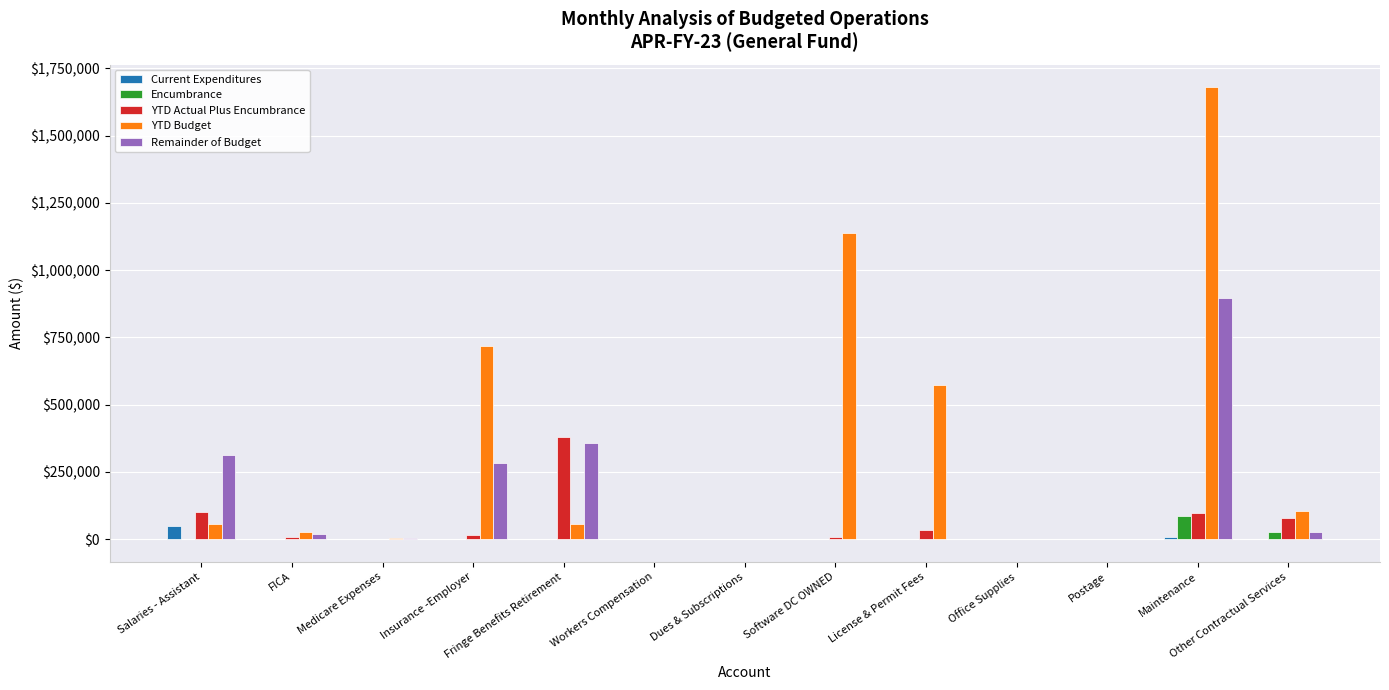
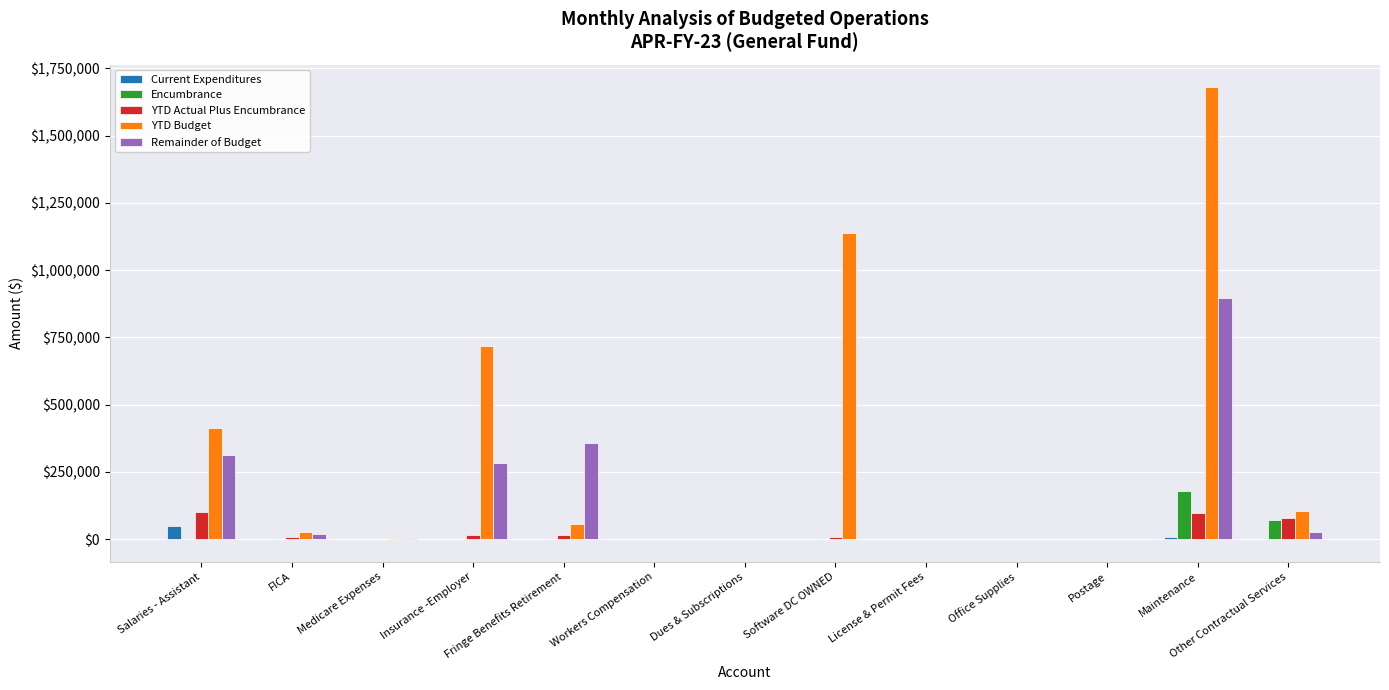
  {
    "Current Expenditures": {
      "Salaries - Assistant": "$50,000",
      "Dues & Subscriptions": "$0",
      "Software DC OWNED": "$0",
      "License & Permit Fees": "$0",
      "Office Supplies": "$0",
      "Postage": "$0",
      "Other Contractual Services": "$0"
    },
    "Encumbrance": {
      "Salaries - Assistant": "$0",
      "FICA": "$0",
      "Medicare Expenses": "$0",
      "Insurance -Employer": "$0",
      "Fringe Benefits Retirement": "$0",
      "Workers Compensation": "$0",
      "Dues & Subscriptions": "$0",
      "Software DC OWNED": "$0",
      "License & Permit Fees": "$0",
      "Postage": "$0",
-     "Maintenance": "$90,000",
-     "Other Contractual Services": "$30,000"
+     "Maintenance": "$180,000",
+     "Other Contractual Services": "$70,000"
    },
    "YTD Actual Plus Encumbrance": {
      "Salaries - Assistant": "$100,000",
      "Insurance -Employer": "$10,000",
-     "Fringe Benefits Retirement": "$380,000",
+     "Fringe Benefits Retirement": "$10,000",
      "Dues & Subscriptions": "$0",
-     "License & Permit Fees": "$30,000",
+     "License & Permit Fees": "$0",
      "Postage": "$0",
      "Maintenance": "$100,000",
      "Other Contractual Services": "$80,000"
    },
    "YTD Budget": {
-     "Salaries - Assistant": "$50,000",
+     "Salaries - Assistant": "$410,000",
      "FICA": "$30,000",
      "Insurance -Employer": "$720,000",
      "Fringe Benefits Retirement": "$60,000",
      "Workers Compensation": "$0",
      "Software DC OWNED": "$1,140,000",
-     "License & Permit Fees": "$570,000",
+     "License & Permit Fees": "$0",
      "Maintenance": "$1,680,000",
      "Other Contractual Services": "$100,000"
    },
    "Remainder of Budget": {
      "Salaries - Assistant": "$310,000",
      "FICA": "$20,000",
      "Insurance -Employer": "$280,000",
      "Fringe Benefits Retirement": "$360,000",
      "Maintenance": "$890,000",
      "Other Contractual Services": "$20,000"
    }
  }
